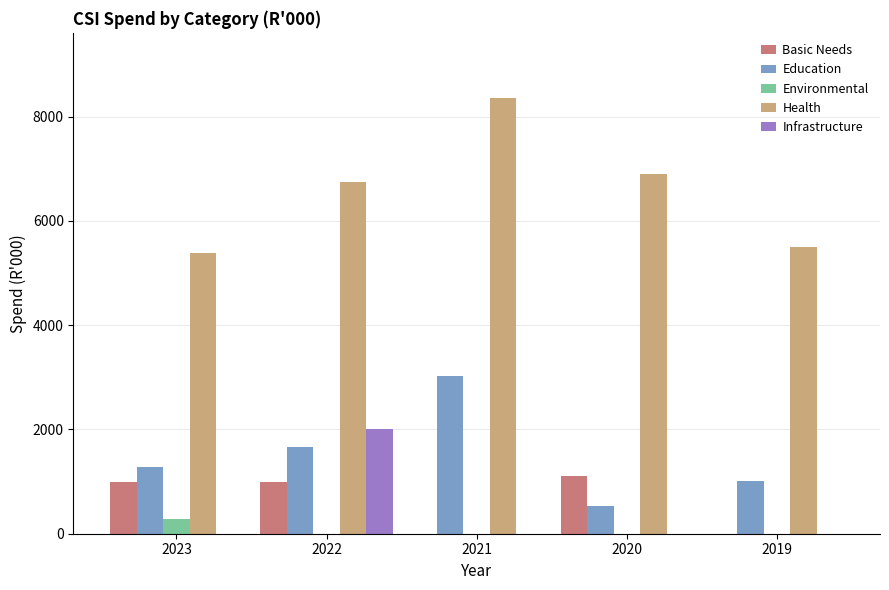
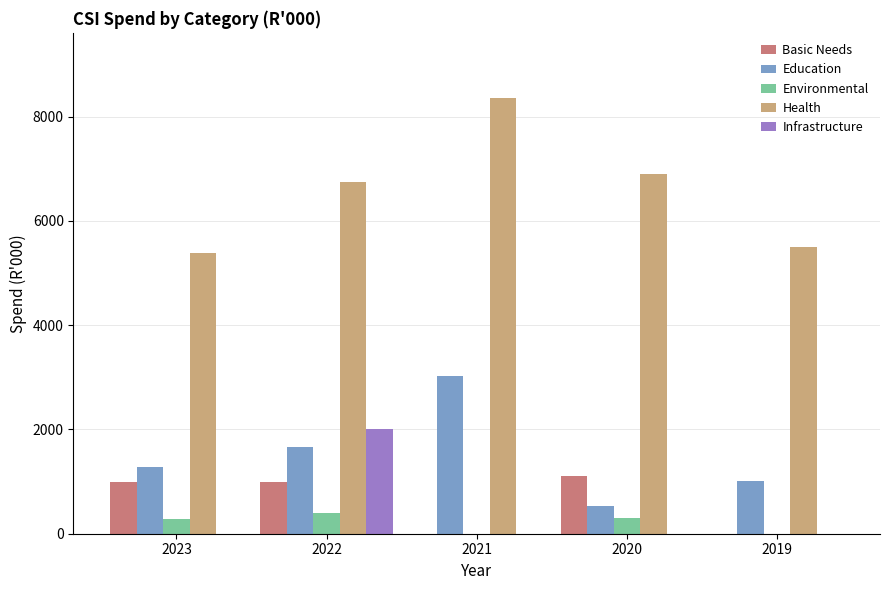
  {
    "Environmental": {
      "2023": 300,
-     "2022": 0,
+     "2022": 400,
      "2021": 0,
-     "2020": 0,
+     "2020": 300,
      "2019": 0
    }
  }
